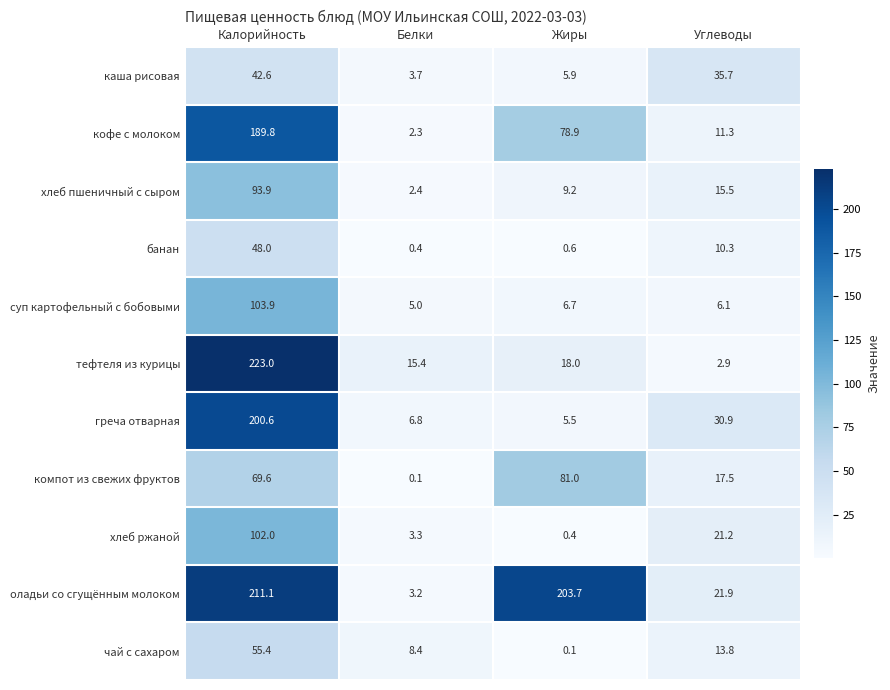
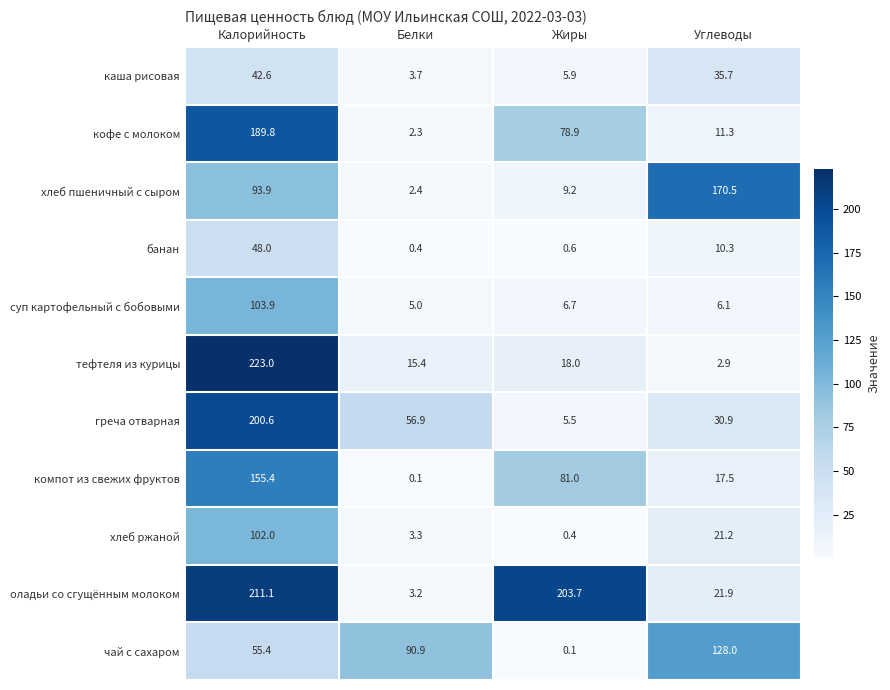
  {
    "каша рисовая": {
      "Калорийность": 42.6,
      "Белки": 3.7,
      "Жиры": 5.9,
      "Углеводы": 35.7
    },
    "кофе с молоком": {
      "Калорийность": 189.8,
      "Белки": 2.3,
      "Жиры": 78.9,
      "Углеводы": 11.3
    },
    "хлеб пшеничный с сыром": {
      "Калорийность": 93.9,
      "Белки": 2.4,
      "Жиры": 9.2,
-     "Углеводы": 15.5
+     "Углеводы": 170.5
    },
    "банан": {
      "Калорийность": 48.0,
      "Белки": 0.4,
      "Жиры": 0.6,
      "Углеводы": 10.3
    },
    "суп картофельный с бобовыми": {
      "Калорийность": 103.9,
      "Белки": 5.0,
      "Жиры": 6.7,
      "Углеводы": 6.1
    },
    "тефтеля из курицы": {
      "Калорийность": 223.0,
      "Белки": 15.4,
      "Жиры": 18.0,
      "Углеводы": 2.9
    },
    "греча отварная": {
      "Калорийность": 200.6,
-     "Белки": 6.8,
+     "Белки": 56.9,
      "Жиры": 5.5,
      "Углеводы": 30.9
    },
    "компот из свежих фруктов": {
-     "Калорийность": 69.6,
+     "Калорийность": 155.4,
      "Белки": 0.1,
      "Жиры": 81.0,
      "Углеводы": 17.5
    },
    "хлеб ржаной": {
      "Калорийность": 102.0,
      "Белки": 3.3,
      "Жиры": 0.4,
      "Углеводы": 21.2
    },
    "оладьи со сгущённым молоком": {
      "Калорийность": 211.1,
      "Белки": 3.2,
      "Жиры": 203.7,
      "Углеводы": 21.9
    },
    "чай с сахаром": {
      "Калорийность": 55.4,
-     "Белки": 8.4,
+     "Белки": 90.9,
      "Жиры": 0.1,
-     "Углеводы": 13.8
+     "Углеводы": 128.0
    }
  }
